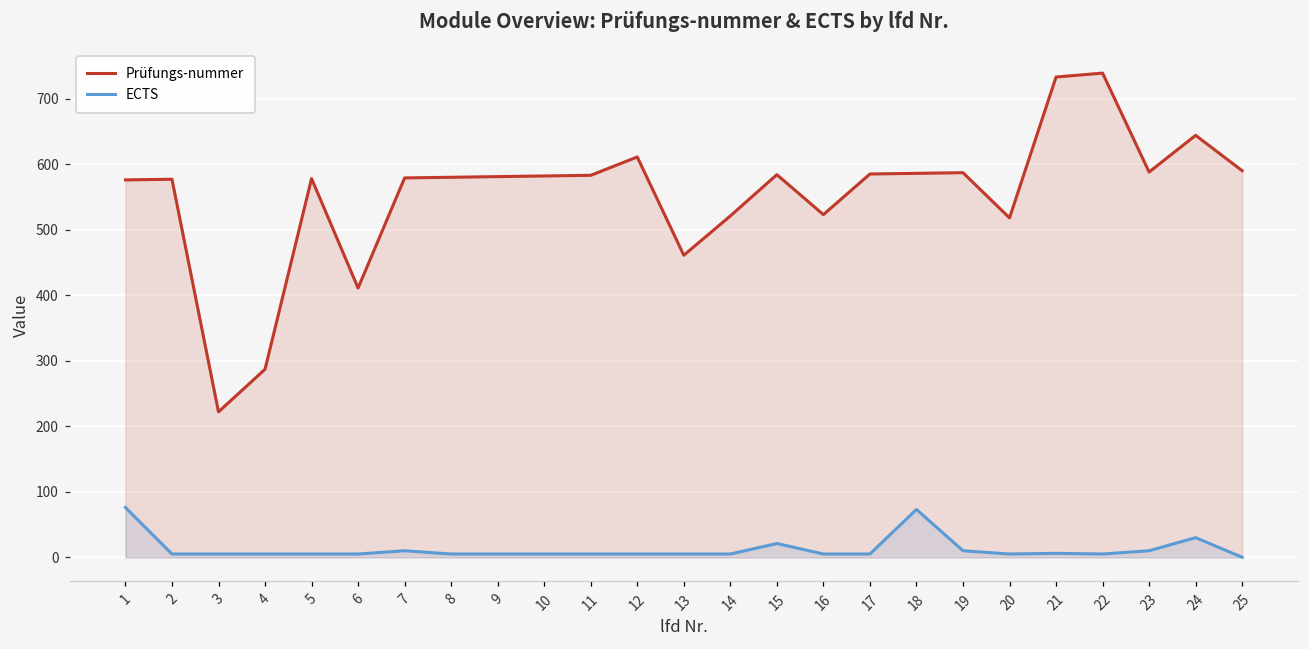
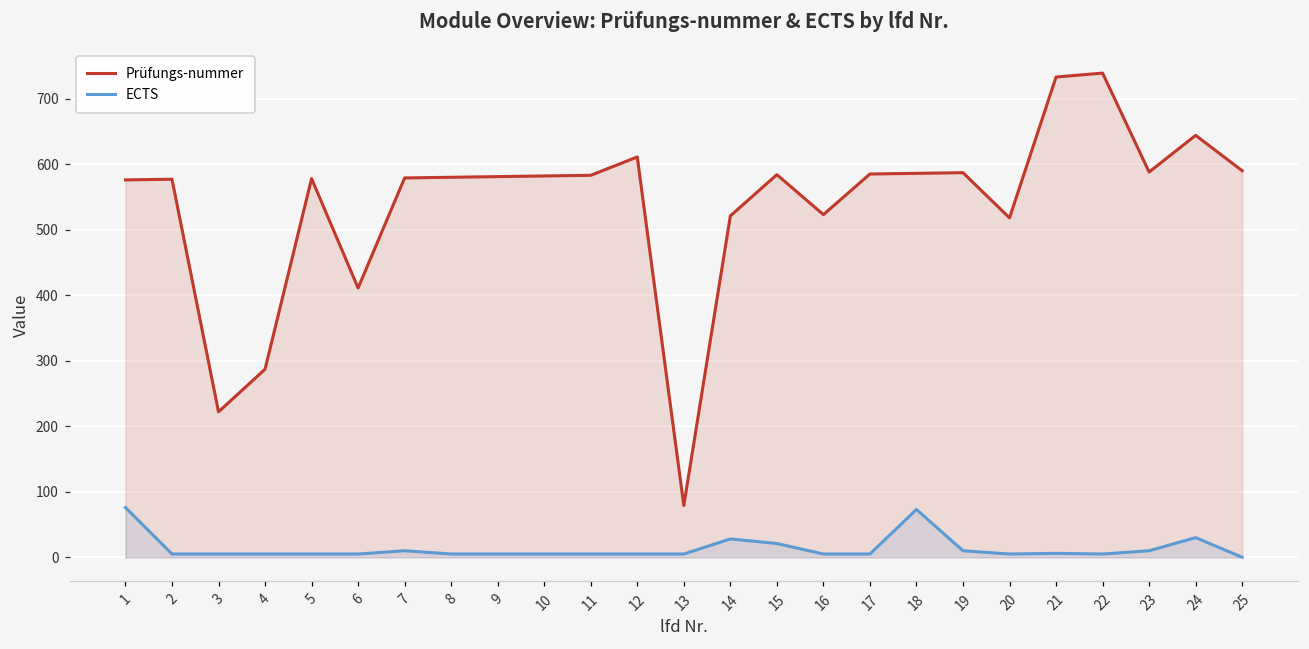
  {
    "Prüfungs-nummer": {
      "1": 580,
      "2": 580,
      "3": 220,
      "4": 290,
      "5": 580,
      "6": 410,
      "7": 580,
      "8": 580,
      "9": 580,
      "10": 580,
      "11": 580,
      "12": 610,
-     "13": 460,
+     "13": 80,
      "14": 520,
      "15": 580,
      "16": 520,
      "17": 590,
      "18": 590,
      "19": 590,
      "20": 520,
      "21": 730,
      "22": 740,
      "23": 590,
      "24": 640,
      "25": 590
    },
    "ECTS": {
      "1": 80,
      "2": 10,
      "3": 10,
      "4": 10,
      "5": 10,
      "6": 10,
      "7": 10,
      "8": 10,
      "9": 10,
      "10": 10,
      "11": 10,
      "12": 10,
      "13": 10,
-     "14": 10,
+     "14": 30,
      "15": 20,
      "16": 10,
      "17": 10,
      "18": 70,
      "19": 10,
      "20": 10,
      "21": 10,
      "22": 10,
      "23": 10,
      "24": 30,
      "25": 0
    }
  }
